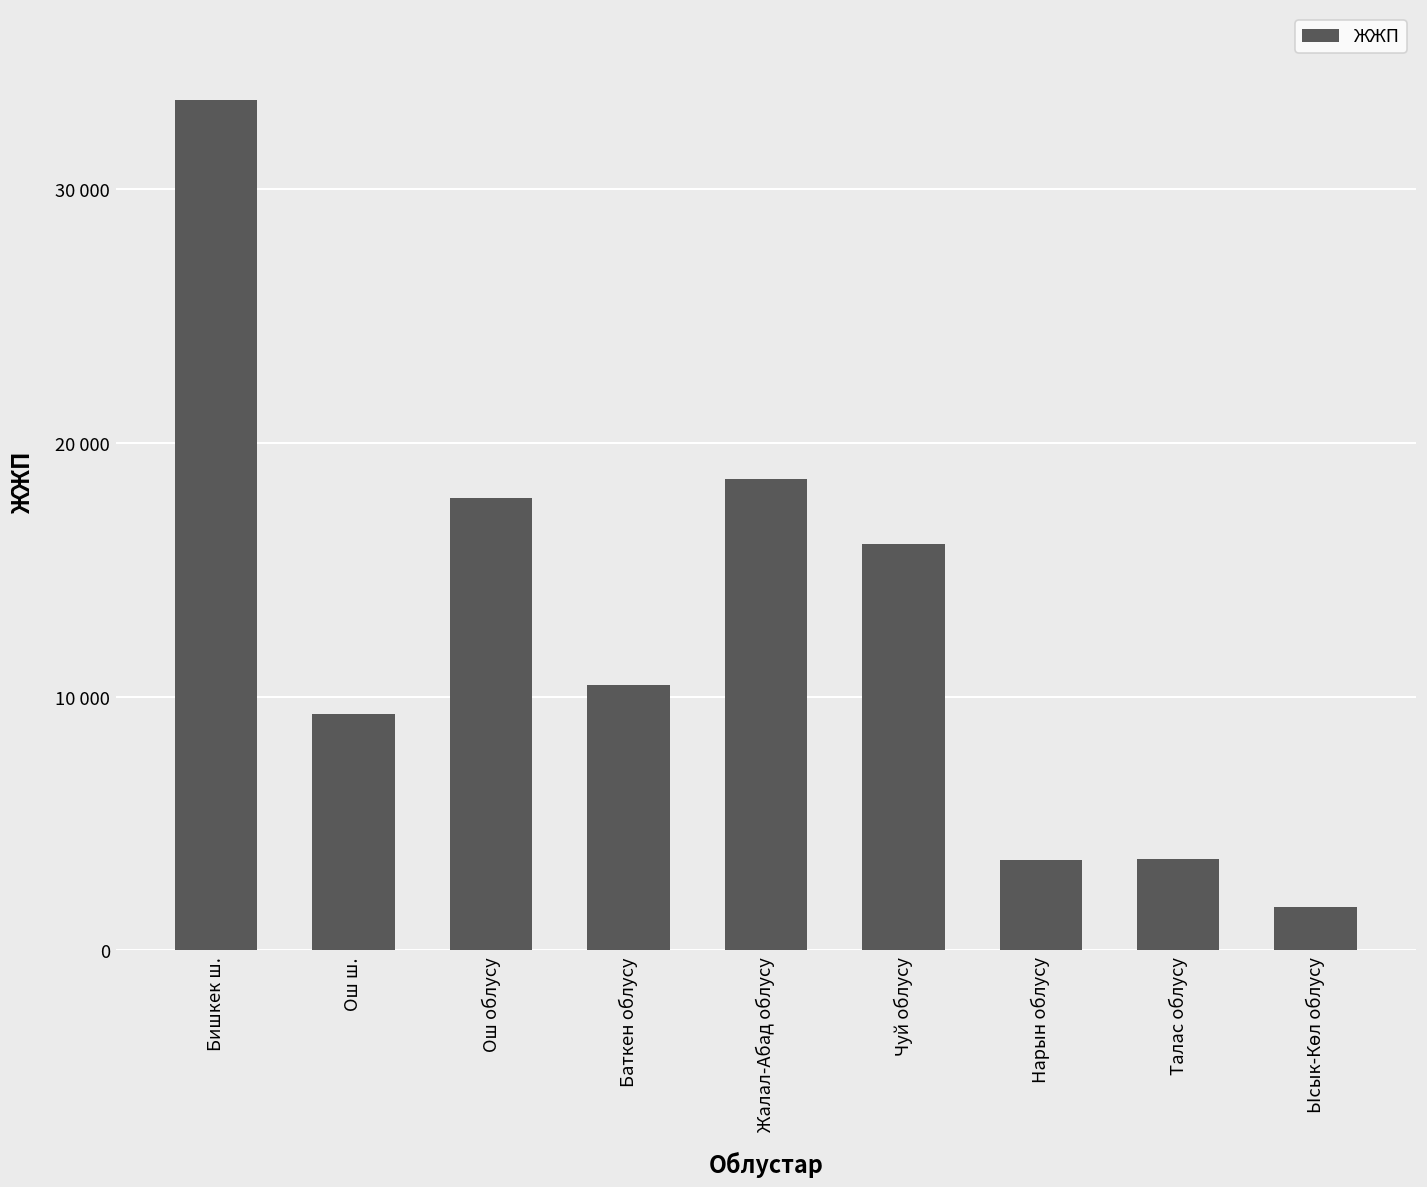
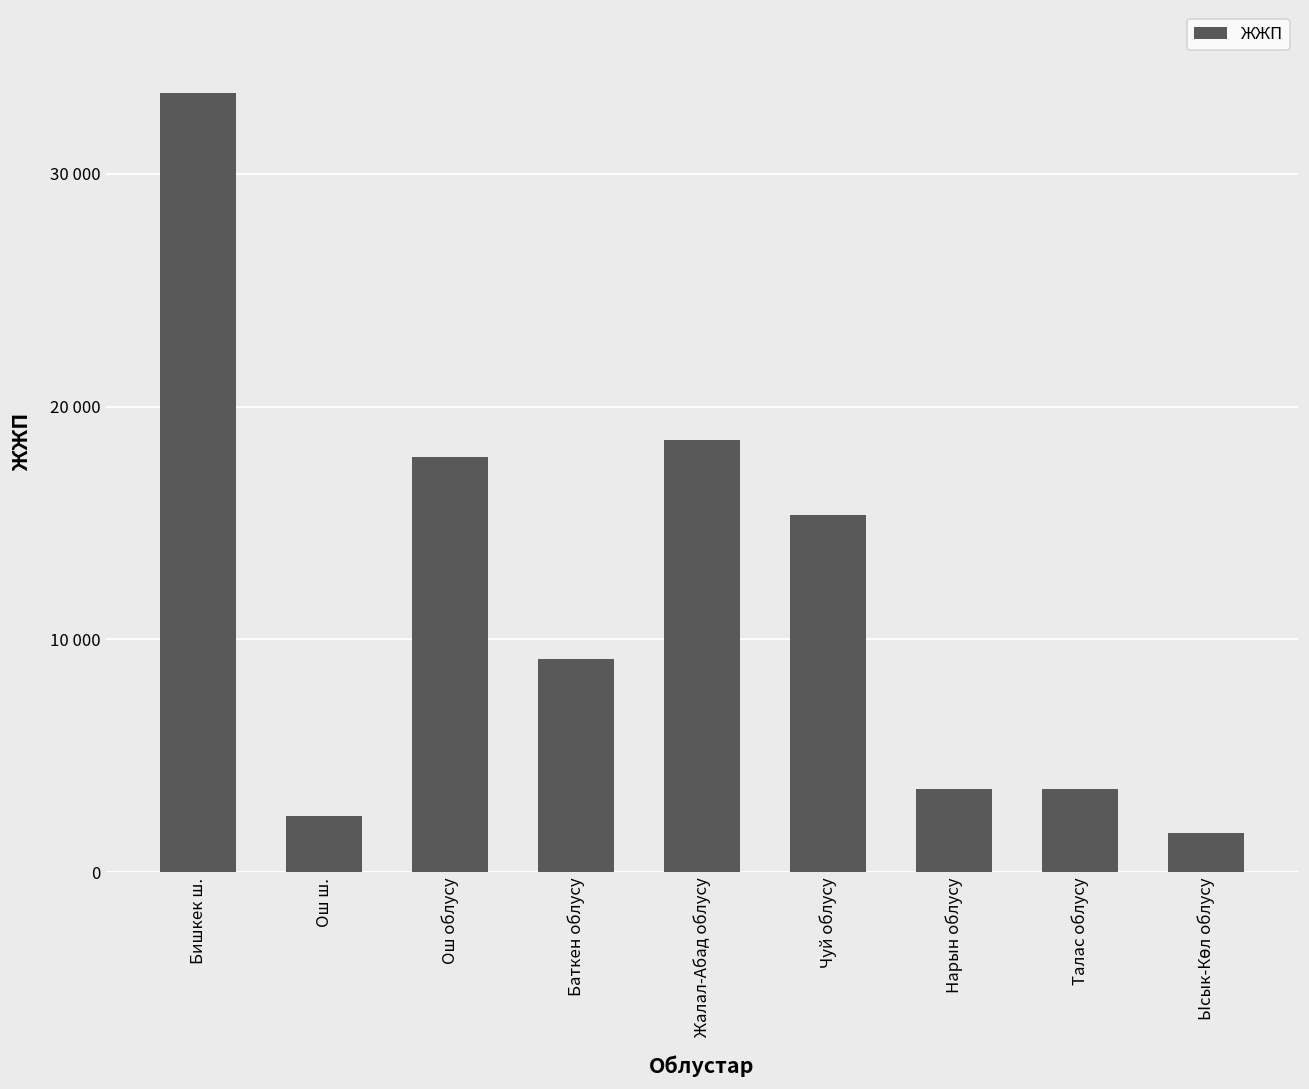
  {
    "Бишкек ш.": 33500,
-   "Ош ш.": 9300,
+   "Ош ш.": 2400,
    "Ош облусу": 17800,
-   "Баткен облусу": 10500,
+   "Баткен облусу": 9100,
    "Жалал-Абад облусу": 18600,
-   "Чуй облусу": 16000,
+   "Чуй облусу": 15400,
    "Нарын облусу": 3600,
    "Талас облусу": 3600,
    "Ысык-Көл облусу": 1700
  }
